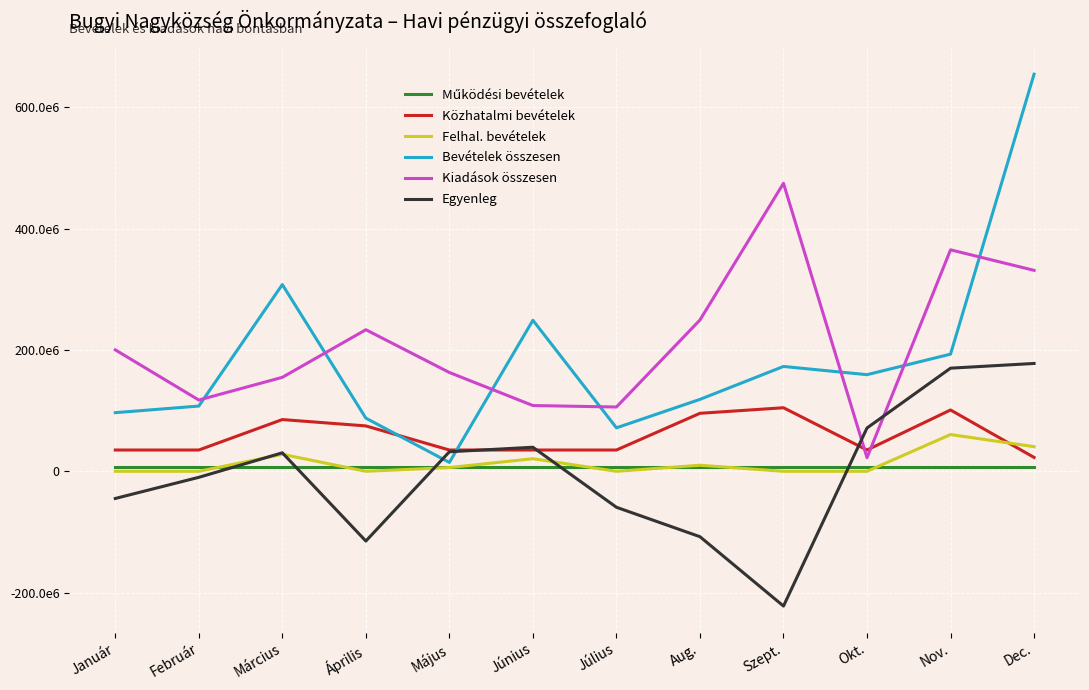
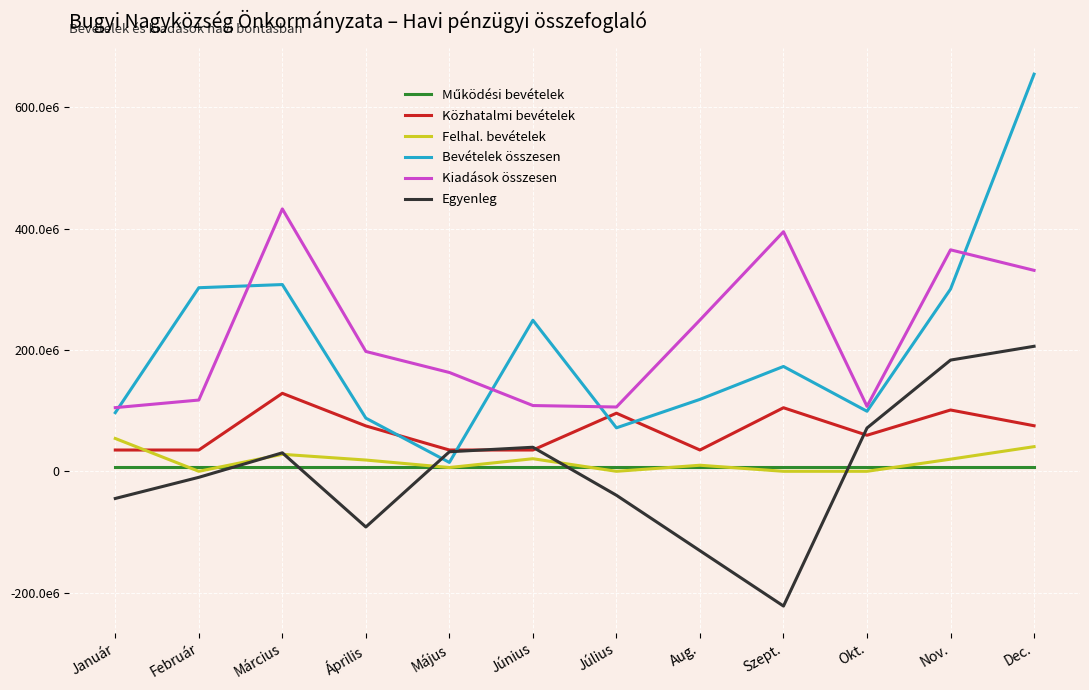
  {
    "Működési bevételek": {
      "Január": 10000000,
      "Február": 10000000,
      "Március": 10000000,
      "Április": 10000000,
      "Június": 10000000,
      "Július": 10000000,
      "Szept.": 10000000,
      "Okt.": 10000000,
      "Nov.": 10000000,
      "Dec.": 10000000
    },
    "Közhatalmi bevételek": {
      "Január": 40000000,
      "Február": 40000000,
-     "Március": 90000000,
+     "Március": 130000000,
      "Április": 70000000,
      "Június": 40000000,
-     "Július": 40000000,
-     "Aug.": 100000000,
+     "Július": 100000000,
+     "Aug.": 40000000,
      "Szept.": 100000000,
-     "Okt.": 40000000,
+     "Okt.": 60000000,
      "Nov.": 100000000,
-     "Dec.": 20000000
+     "Dec.": 80000000
    },
    "Felhal. bevételek": {
-     "Január": 0,
+     "Január": 50000000,
      "Február": 0,
-     "Április": 0,
+     "Április": 20000000,
      "Június": 20000000,
      "Július": 0,
      "Szept.": 0,
      "Okt.": 0,
-     "Nov.": 60000000,
+     "Nov.": 20000000,
      "Dec.": 40000000
    },
    "Bevételek összesen": {
      "Január": 100000000,
-     "Február": 110000000,
+     "Február": 300000000,
      "Március": 310000000,
      "Április": 90000000,
      "Május": 10000000,
      "Június": 250000000,
      "Július": 70000000,
      "Aug.": 120000000,
      "Szept.": 170000000,
-     "Okt.": 160000000,
-     "Nov.": 190000000,
+     "Okt.": 100000000,
+     "Nov.": 300000000,
      "Dec.": 650000000
    },
    "Kiadások összesen": {
-     "Január": 200000000,
+     "Január": 100000000,
      "Február": 120000000,
-     "Március": 150000000,
-     "Április": 230000000,
+     "Március": 430000000,
+     "Április": 200000000,
      "Május": 160000000,
      "Június": 110000000,
      "Július": 110000000,
      "Aug.": 250000000,
-     "Szept.": 470000000,
-     "Okt.": 20000000,
+     "Szept.": 390000000,
+     "Okt.": 110000000,
      "Nov.": 360000000,
      "Dec.": 330000000
    },
    "Egyenleg": {
      "Január": -40000000,
      "Február": -10000000,
-     "Április": -110000000,
+     "Április": -90000000,
      "Június": 40000000,
-     "Július": -60000000,
-     "Aug.": -110000000,
+     "Július": -40000000,
+     "Aug.": -130000000,
      "Szept.": -220000000,
      "Okt.": 70000000,
-     "Nov.": 170000000,
-     "Dec.": 180000000
+     "Nov.": 180000000,
+     "Dec.": 210000000
    }
  }
